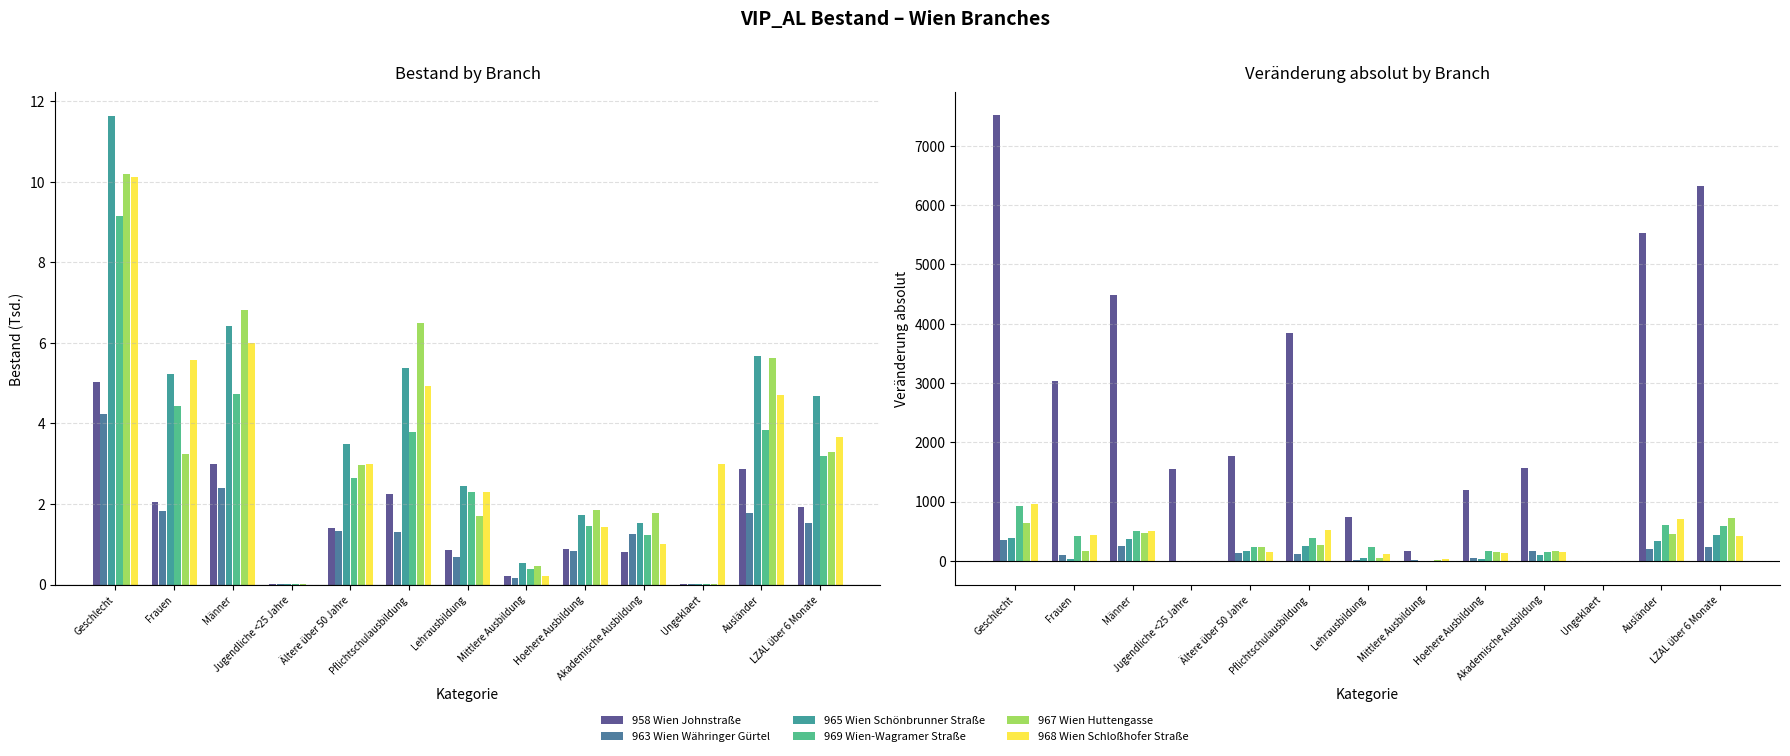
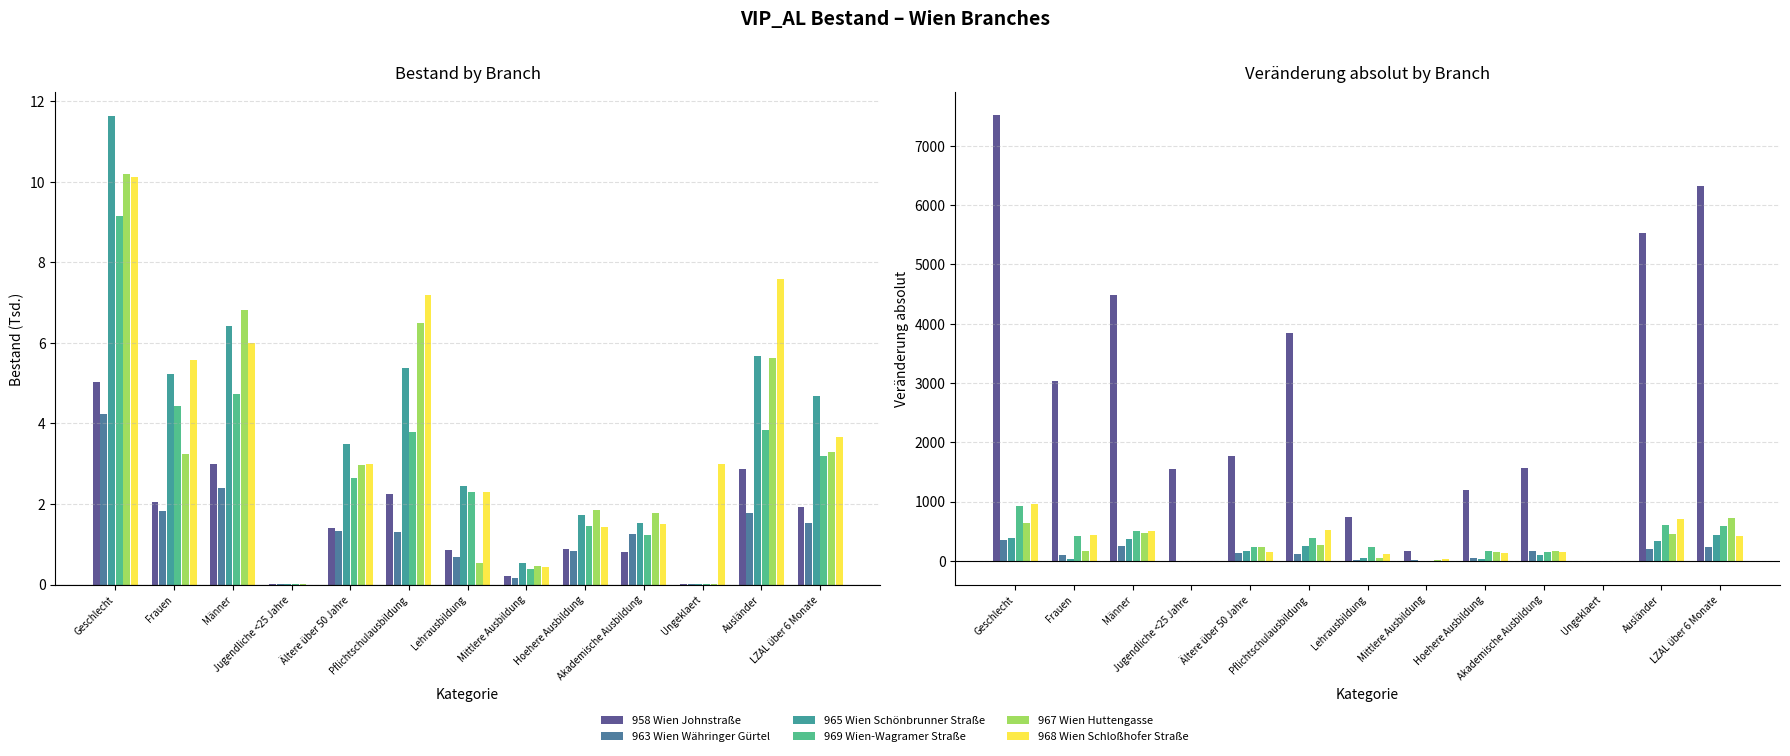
  {
    "Bestand by Branch": {
      "967 Wien Huttengasse": {
        "Geschlecht": 10.2,
        "Frauen": 3.2,
        "Männer": 6.8,
        "Ältere über 50 Jahre": 3.0,
        "Pflichtschulausbildung": 6.5,
-       "Lehrausbildung": 1.7,
+       "Lehrausbildung": 0.5,
        "Mittlere Ausbildung": 0.5,
        "Hoehere Ausbildung": 1.8,
        "Akademische Ausbildung": 1.8,
        "Ausländer": 5.6,
        "LZAL über 6 Monate": 3.3
      },
      "968 Wien Schloßhofer Straße": {
        "Geschlecht": 10.1,
        "Frauen": 5.6,
        "Männer": 6.0,
        "Jugendliche <25 Jahre": 0.0,
        "Ältere über 50 Jahre": 3.0,
-       "Pflichtschulausbildung": 4.9,
+       "Pflichtschulausbildung": 7.2,
        "Lehrausbildung": 2.3,
-       "Mittlere Ausbildung": 0.2,
+       "Mittlere Ausbildung": 0.4,
        "Hoehere Ausbildung": 1.4,
-       "Akademische Ausbildung": 1.0,
+       "Akademische Ausbildung": 1.5,
        "Ungeklaert": 3.0,
-       "Ausländer": 4.7,
+       "Ausländer": 7.6,
        "LZAL über 6 Monate": 3.7
      }
    },
    "Veränderung absolut by Branch": {
      "967 Wien Huttengasse": {
        "Geschlecht": 600,
        "Frauen": 200,
        "Männer": 500,
        "Ältere über 50 Jahre": 200,
        "Pflichtschulausbildung": 300,
        "Lehrausbildung": 100,
        "Hoehere Ausbildung": 100,
        "Akademische Ausbildung": 200,
        "Ungeklaert": 0,
        "Ausländer": 500,
        "LZAL über 6 Monate": 700
      },
      "968 Wien Schloßhofer Straße": {
        "Geschlecht": 1000,
        "Frauen": 400,
        "Männer": 500,
        "Jugendliche <25 Jahre": 0,
        "Ältere über 50 Jahre": 100,
        "Pflichtschulausbildung": 500,
        "Lehrausbildung": 100,
        "Hoehere Ausbildung": 100,
        "Akademische Ausbildung": 200,
        "Ausländer": 700,
        "LZAL über 6 Monate": 400
      }
    }
  }
